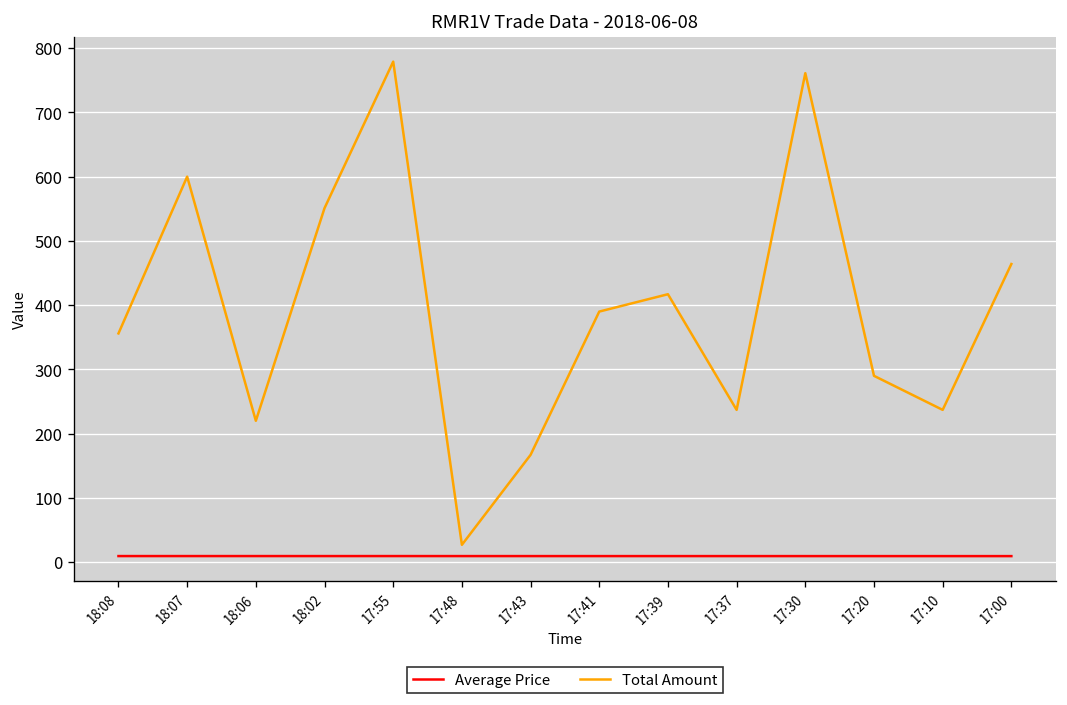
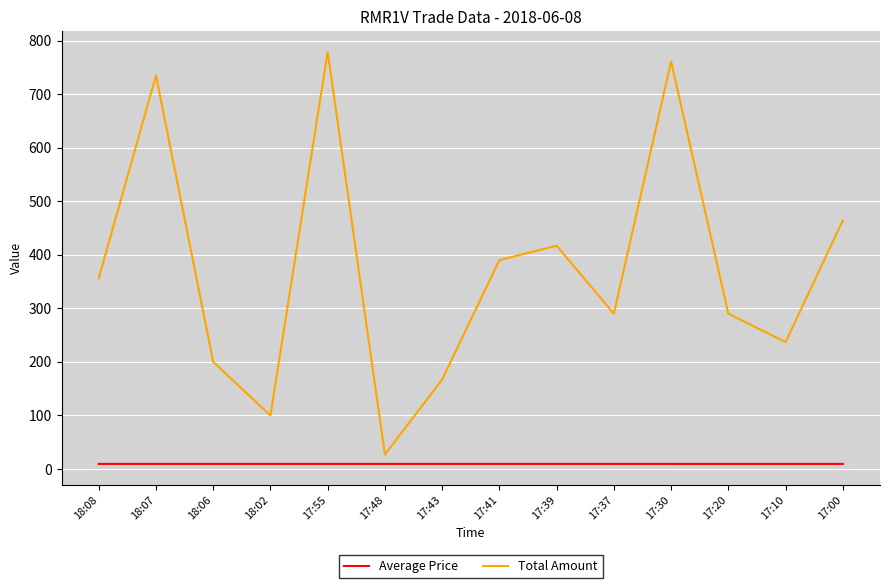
  {
    "Average Price": {
      "18:08": 10,
      "18:07": 10,
      "18:06": 10,
      "18:02": 10,
      "17:55": 10,
      "17:48": 10,
      "17:43": 10,
      "17:41": 10,
      "17:39": 10,
      "17:37": 10,
      "17:30": 10,
      "17:20": 10,
      "17:10": 10,
      "17:00": 10
    },
    "Total Amount": {
      "18:08": 360,
-     "18:07": 600,
-     "18:06": 220,
-     "18:02": 550,
+     "18:07": 740,
+     "18:06": 200,
+     "18:02": 100,
      "17:55": 780,
      "17:48": 30,
      "17:43": 170,
      "17:41": 390,
      "17:39": 420,
-     "17:37": 240,
+     "17:37": 290,
      "17:30": 760,
      "17:20": 290,
      "17:10": 240,
      "17:00": 460
    }
  }
